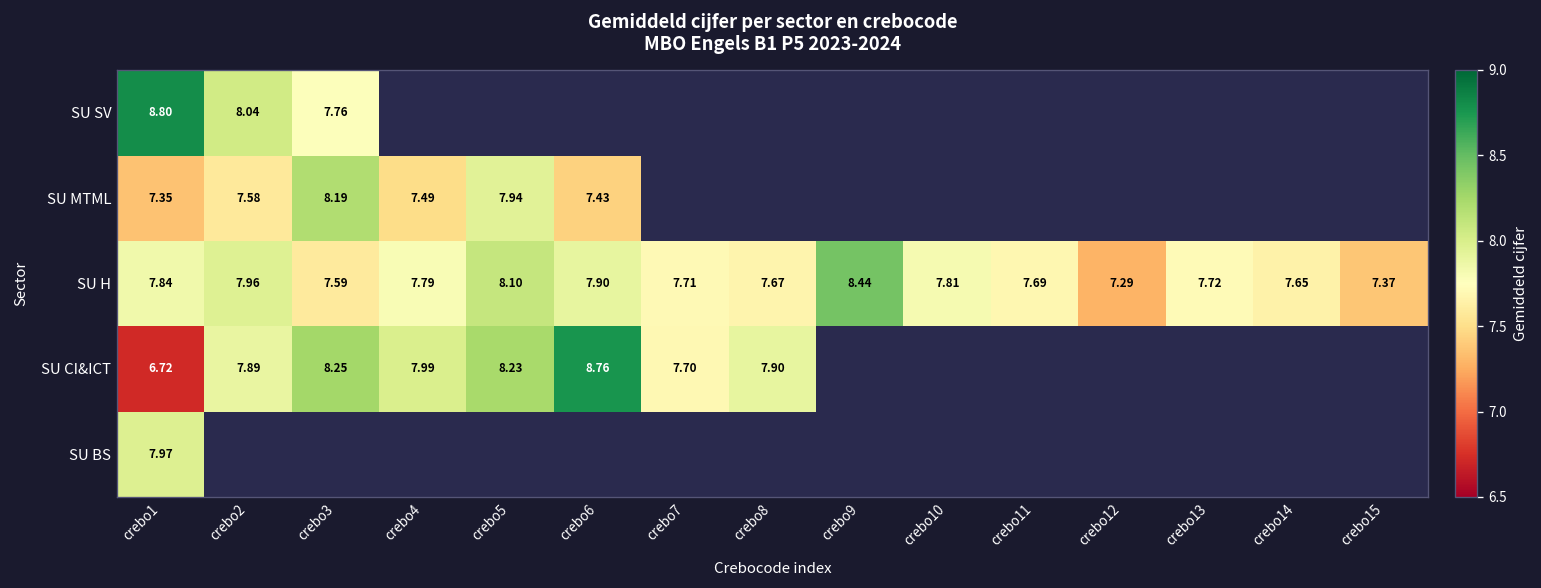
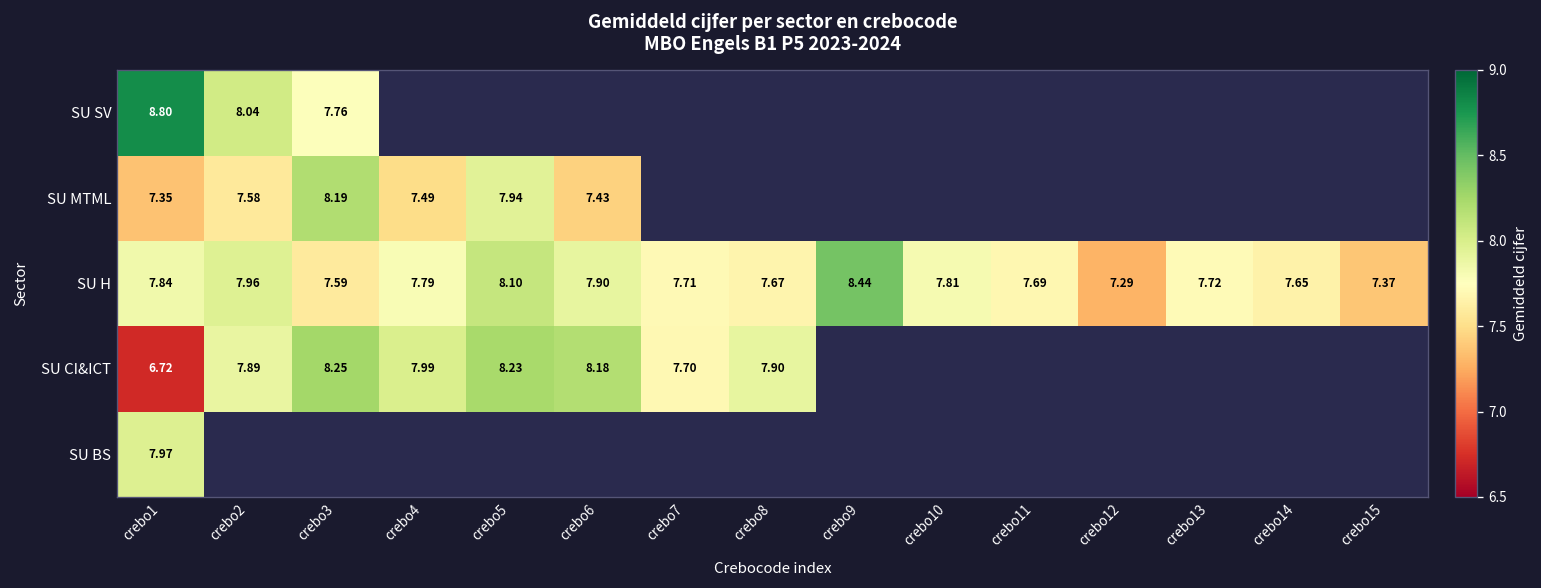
  {
    "SU SV": {
      "crebo1": 8.80,
      "crebo2": 8.04,
      "crebo3": 7.76
    },
    "SU MTML": {
      "crebo1": 7.35,
      "crebo2": 7.58,
      "crebo3": 8.19,
      "crebo4": 7.49,
      "crebo5": 7.94,
      "crebo6": 7.43
    },
    "SU H": {
      "crebo1": 7.84,
      "crebo2": 7.96,
      "crebo3": 7.59,
      "crebo4": 7.79,
      "crebo5": 8.10,
      "crebo6": 7.90,
      "crebo7": 7.71,
      "crebo8": 7.67,
      "crebo9": 8.44,
      "crebo10": 7.81,
      "crebo11": 7.69,
      "crebo12": 7.29,
      "crebo13": 7.72,
      "crebo14": 7.65,
      "crebo15": 7.37
    },
    "SU CI&ICT": {
      "crebo1": 6.72,
      "crebo2": 7.89,
      "crebo3": 8.25,
      "crebo4": 7.99,
      "crebo5": 8.23,
-     "crebo6": 8.76,
+     "crebo6": 8.18,
      "crebo7": 7.70,
      "crebo8": 7.90
    },
    "SU BS": {
      "crebo1": 7.97
    }
  }
